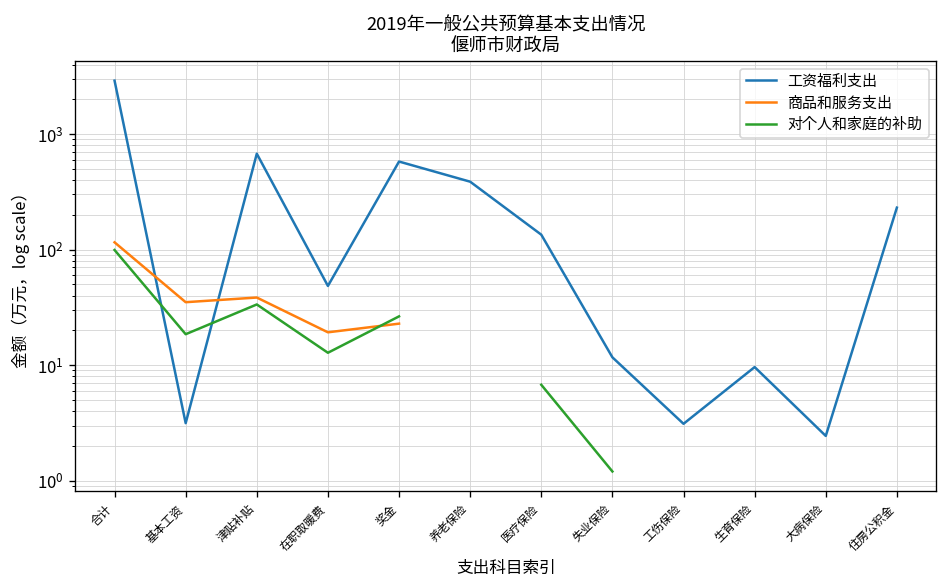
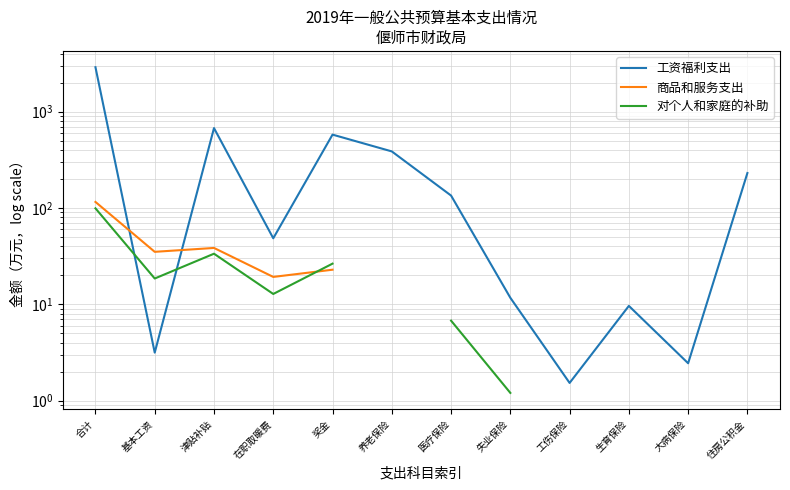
  {
    "工资福利支出": {
      "合计": 2900,
      "基本工资": 3.1,
      "津贴补贴": 700,
      "在职取暖费": 50,
      "奖金": 600,
      "养老保险": 390,
      "医疗保险": 130,
      "失业保险": 12,
-     "工伤保险": 3.1,
+     "工伤保险": 1.5,
      "生育保险": 10,
      "大病保险": 2.4,
      "住房公积金": 230
    },
    "商品和服务支出": {
      "合计": 120,
      "基本工资": 35,
      "津贴补贴": 38,
      "在职取暖费": 19,
      "奖金": 23
    },
    "对个人和家庭的补助": {
      "合计": 100,
      "基本工资": 19,
      "津贴补贴": 33,
      "在职取暖费": 13,
      "奖金": 26,
      "医疗保险": 7,
      "失业保险": 1.2
    }
  }
